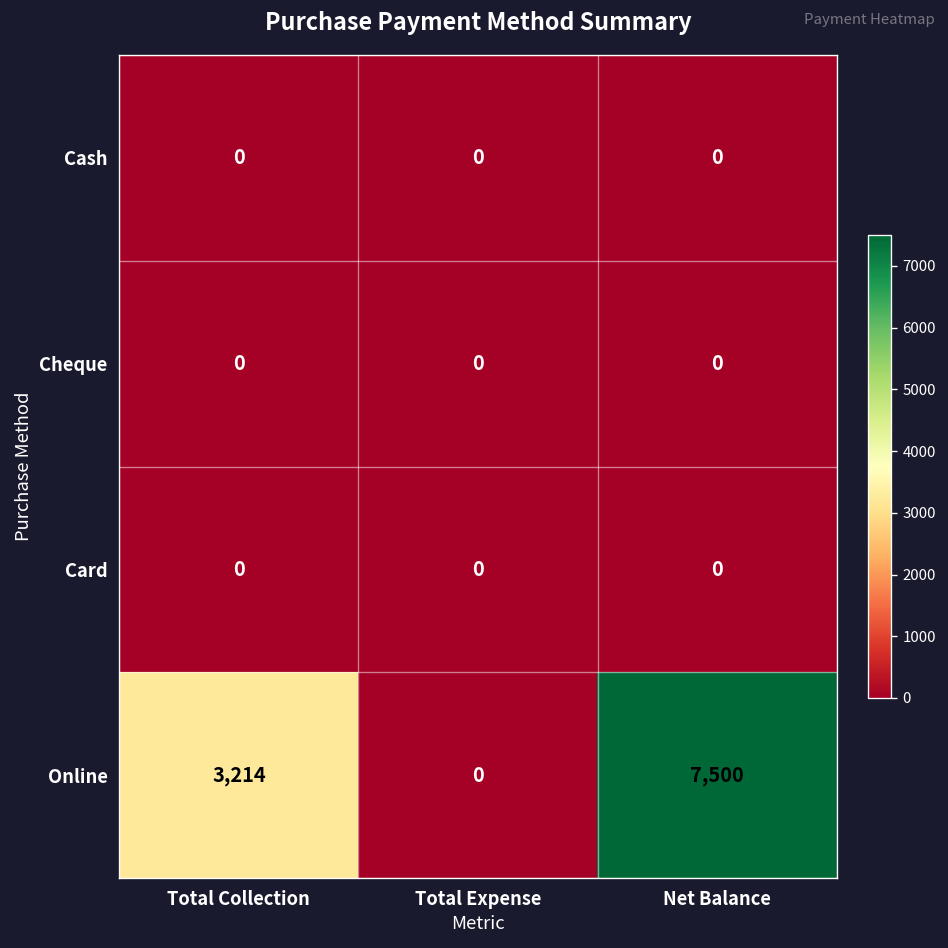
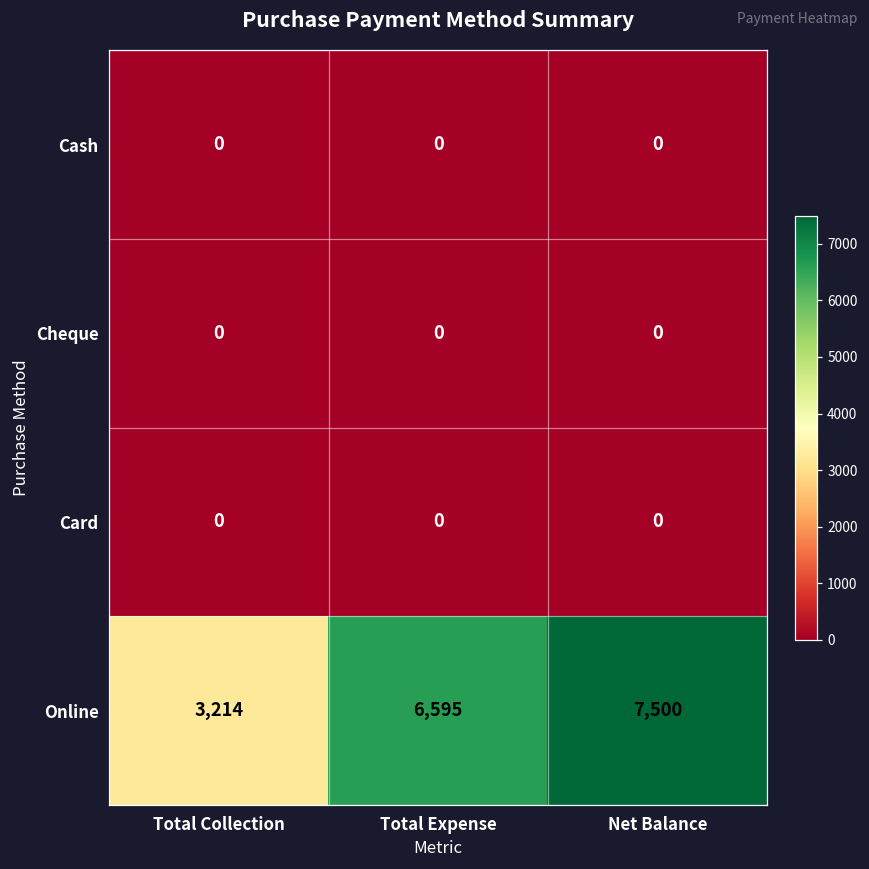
  {
    "Cash": {
      "Total Collection": "0",
      "Total Expense": "0",
      "Net Balance": "0"
    },
    "Cheque": {
      "Total Collection": "0",
      "Total Expense": "0",
      "Net Balance": "0"
    },
    "Card": {
      "Total Collection": "0",
      "Total Expense": "0",
      "Net Balance": "0"
    },
    "Online": {
      "Total Collection": "3,214",
-     "Total Expense": "0",
+     "Total Expense": "6,595",
      "Net Balance": "7,500"
    }
  }
